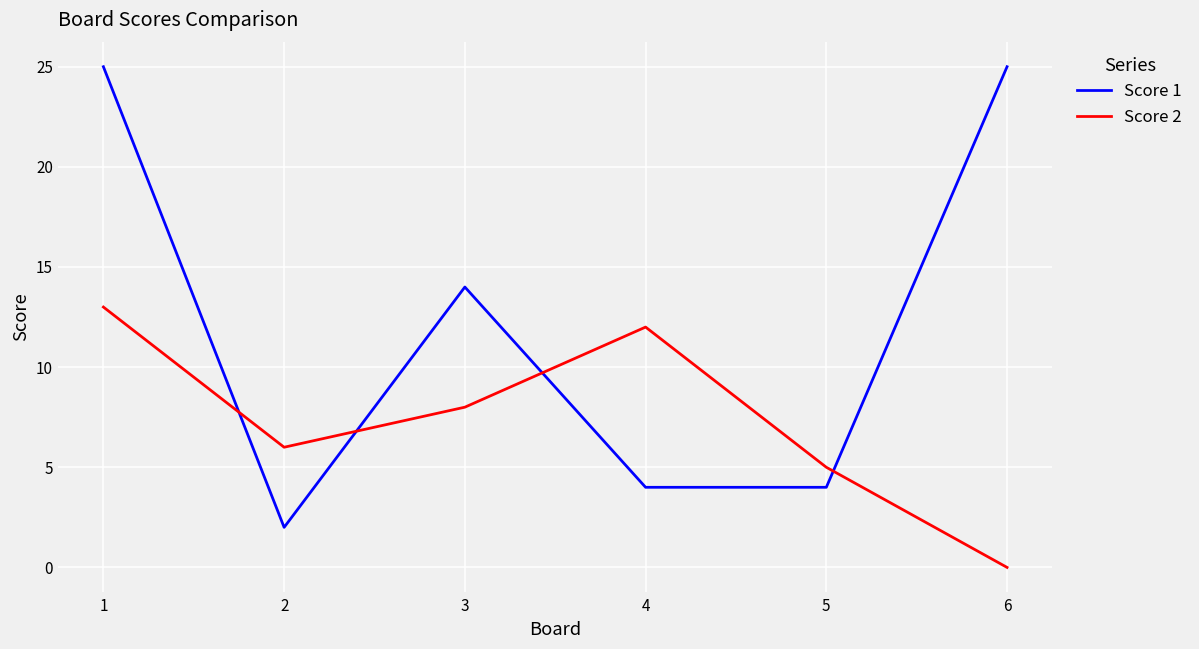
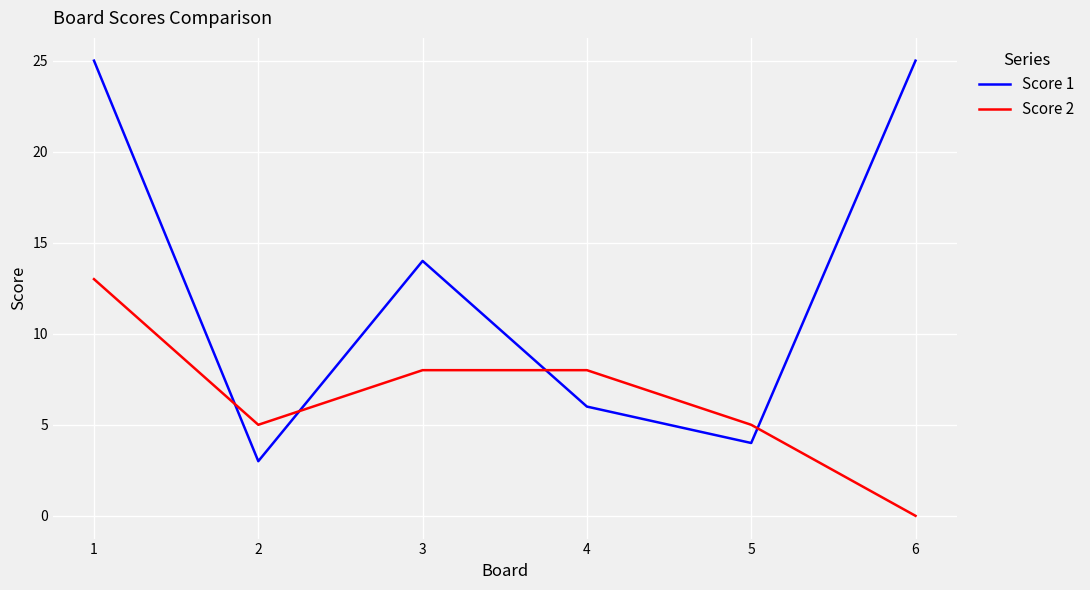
  {
    "Score 1": {
      "1": 25,
-     "2": 2,
+     "2": 3,
      "3": 14,
-     "4": 4,
+     "4": 6,
      "5": 4,
      "6": 25
    },
    "Score 2": {
      "1": 13,
-     "2": 6,
+     "2": 5,
      "3": 8,
-     "4": 12,
+     "4": 8,
      "5": 5,
      "6": 0
    }
  }
